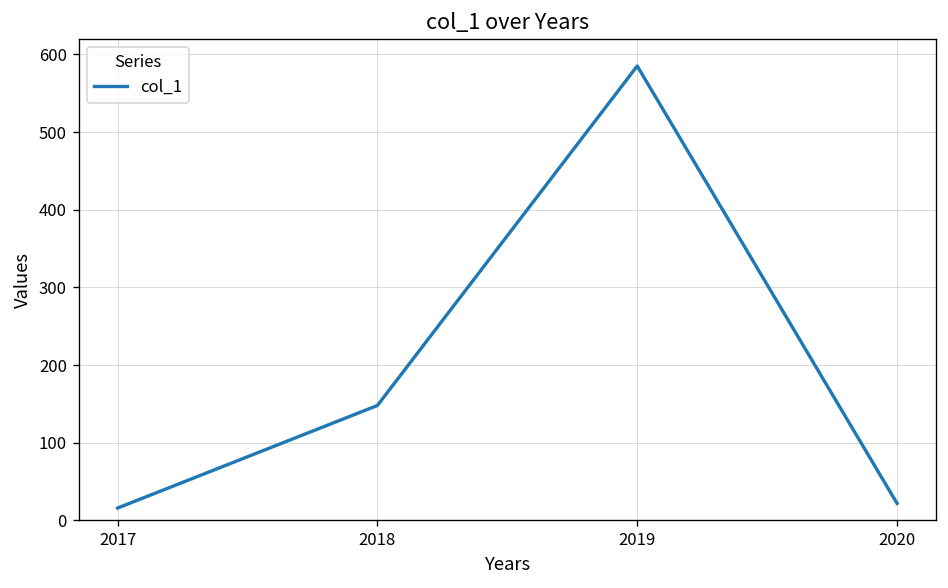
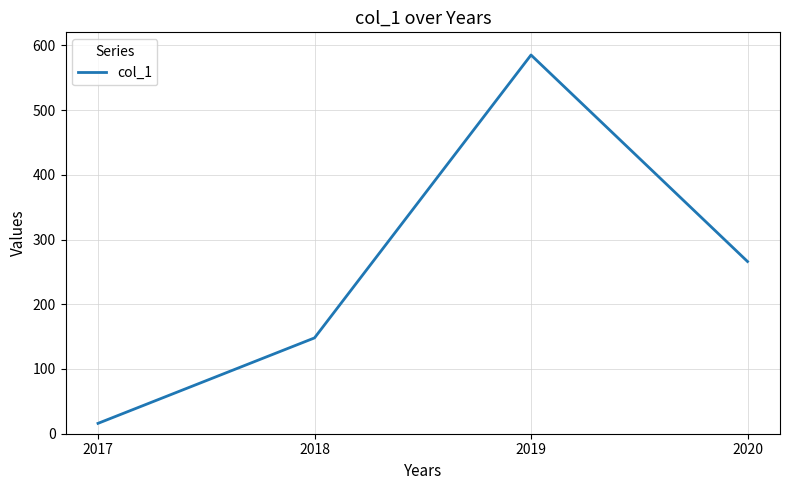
  {
    "2017": 20,
    "2018": 150,
    "2019": 590,
-   "2020": 20
+   "2020": 270
  }
